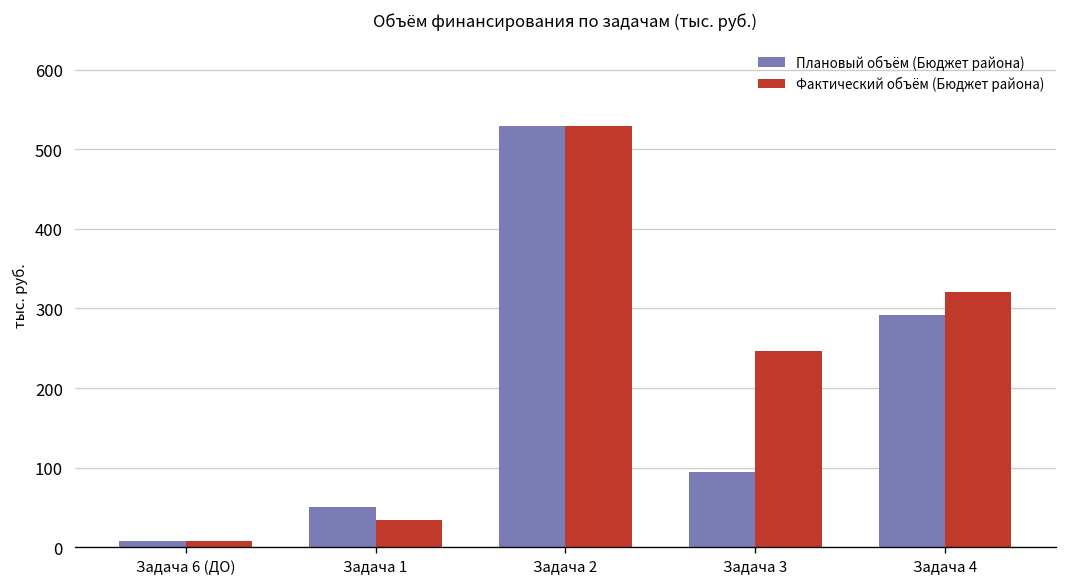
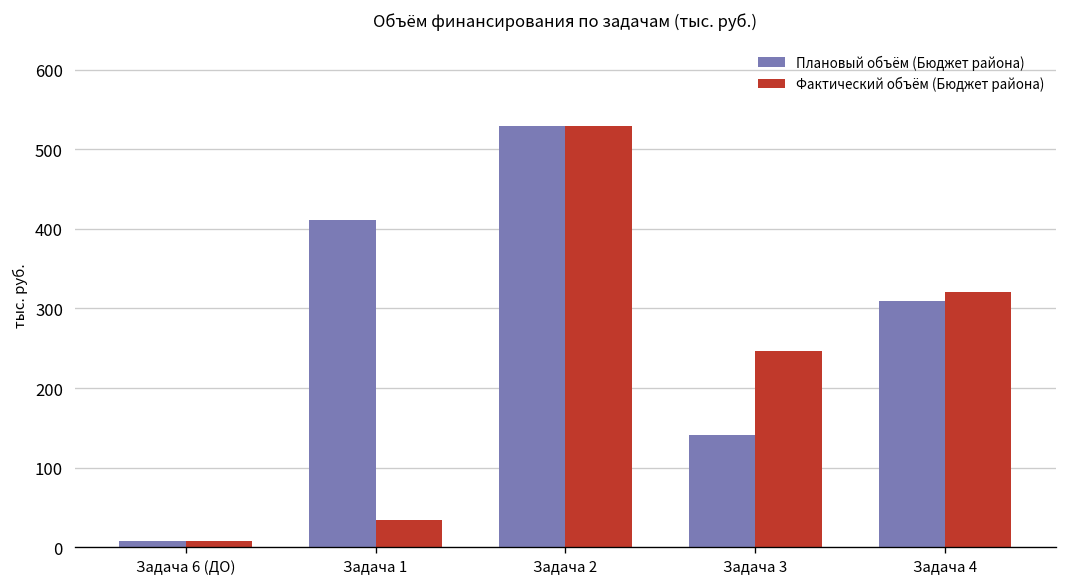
  {
    "Плановый объём (Бюджет района)": {
      "Задача 6 (ДО)": 10,
-     "Задача 1": 50,
+     "Задача 1": 410,
      "Задача 2": 530,
-     "Задача 3": 90,
-     "Задача 4": 290
+     "Задача 3": 140,
+     "Задача 4": 310
    },
    "Фактический объём (Бюджет района)": {
      "Задача 6 (ДО)": 10,
      "Задача 1": 30,
      "Задача 2": 530,
      "Задача 3": 250,
      "Задача 4": 320
    }
  }
